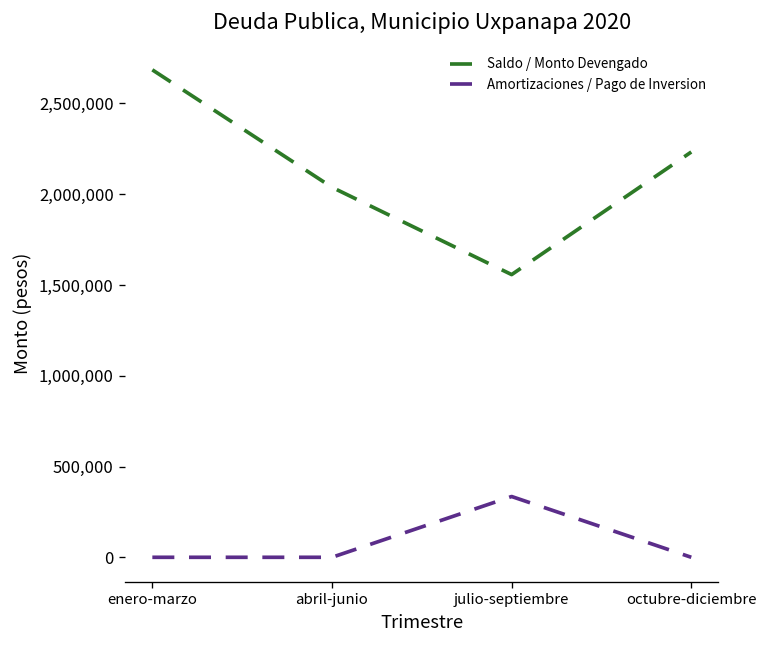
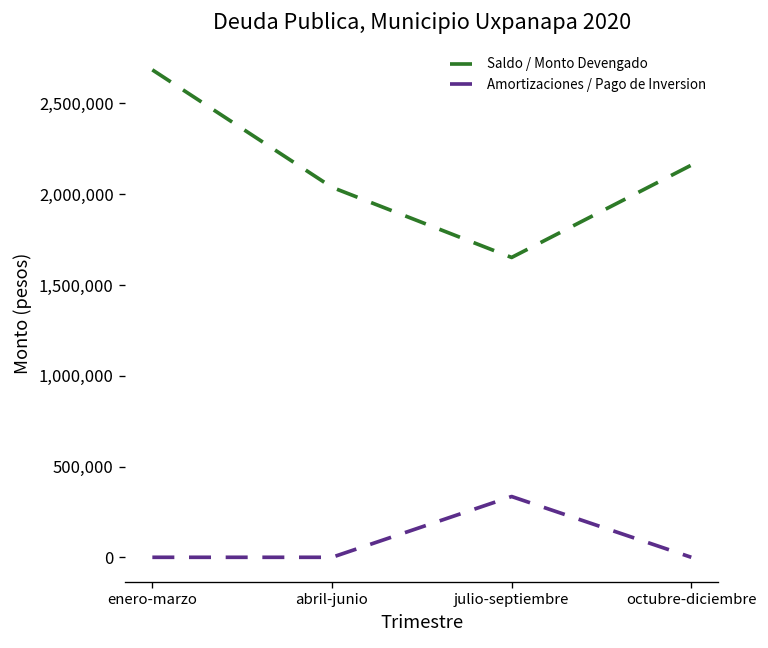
  {
    "Saldo / Monto Devengado": {
      "enero-marzo": "2,690,000",
      "abril-junio": "2,040,000",
-     "julio-septiembre": "1,560,000",
-     "octubre-diciembre": "2,230,000"
+     "julio-septiembre": "1,650,000",
+     "octubre-diciembre": "2,160,000"
    },
    "Amortizaciones / Pago de Inversion": {
      "enero-marzo": "0",
      "abril-junio": "0",
      "julio-septiembre": "330,000",
      "octubre-diciembre": "0"
    }
  }
